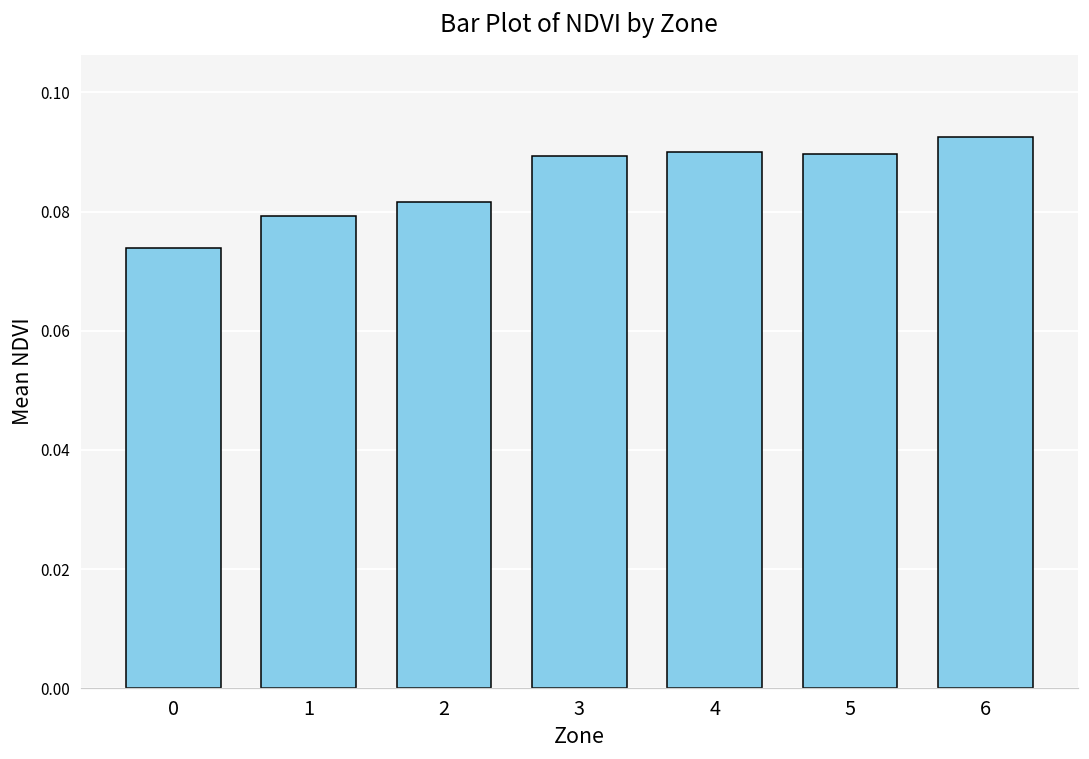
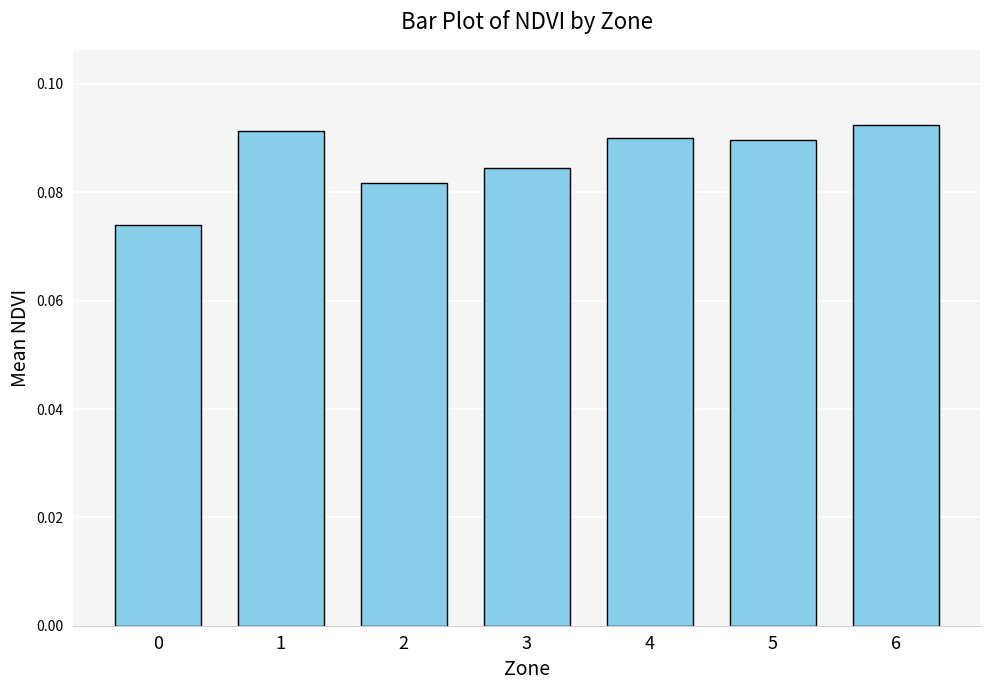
  {
    "0": 0.074,
-   "1": 0.079,
+   "1": 0.091,
    "2": 0.082,
-   "3": 0.089,
+   "3": 0.084,
    "4": 0.090,
    "5": 0.090,
    "6": 0.092
  }
